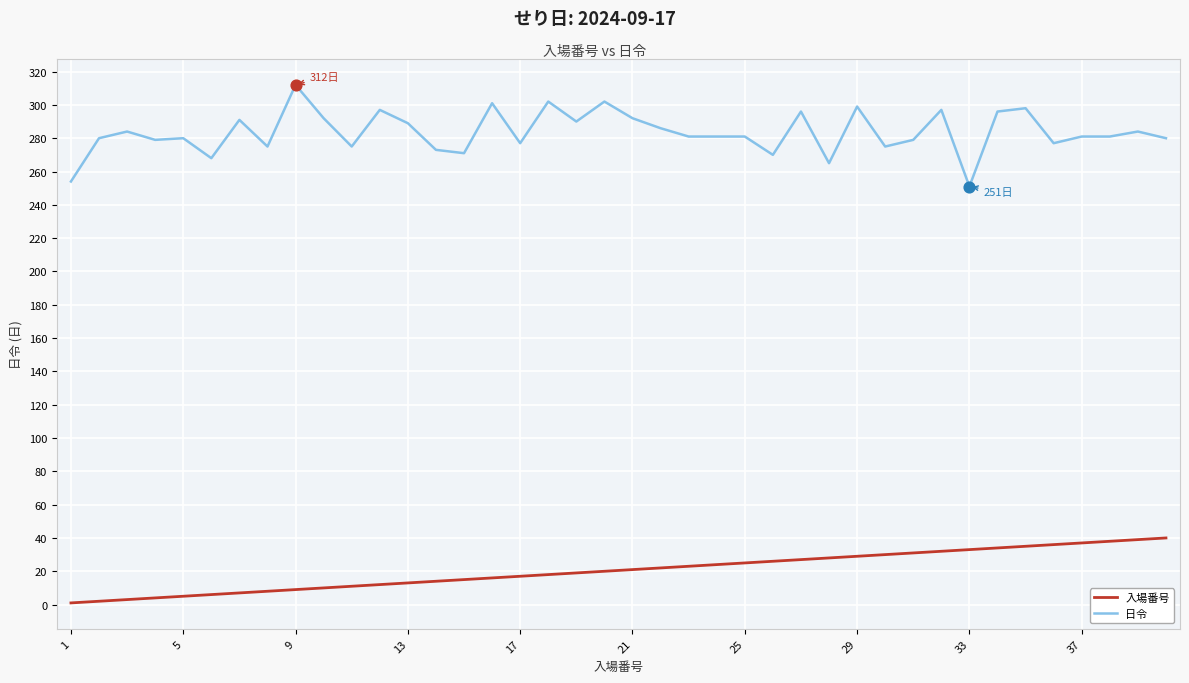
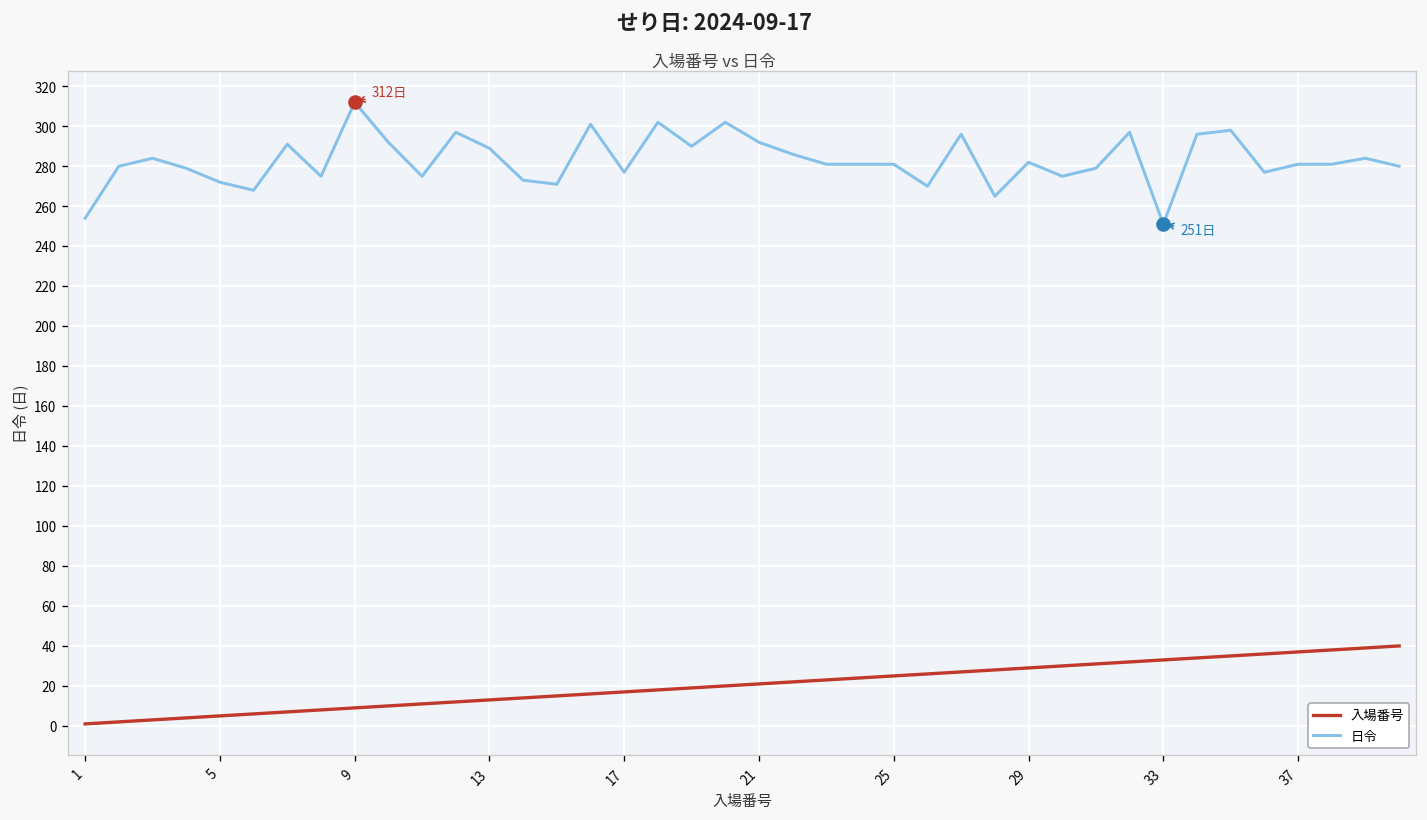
  {
    "日令": {
      "1": 254,
-     "5": 280,
+     "5": 272,
      "13": 289,
      "17": 277,
      "21": 292,
      "25": 281,
-     "29": 299,
+     "29": 282,
      "37": 281
    }
  }
